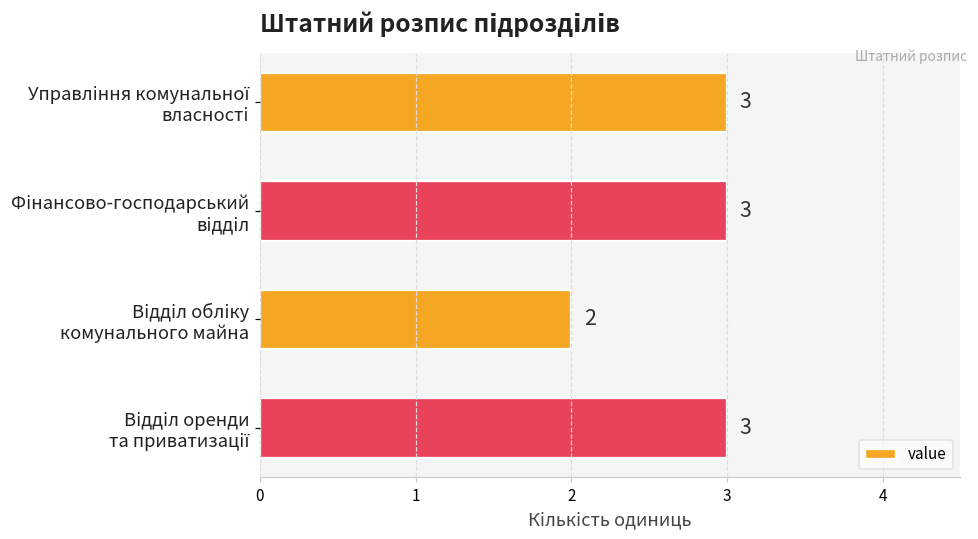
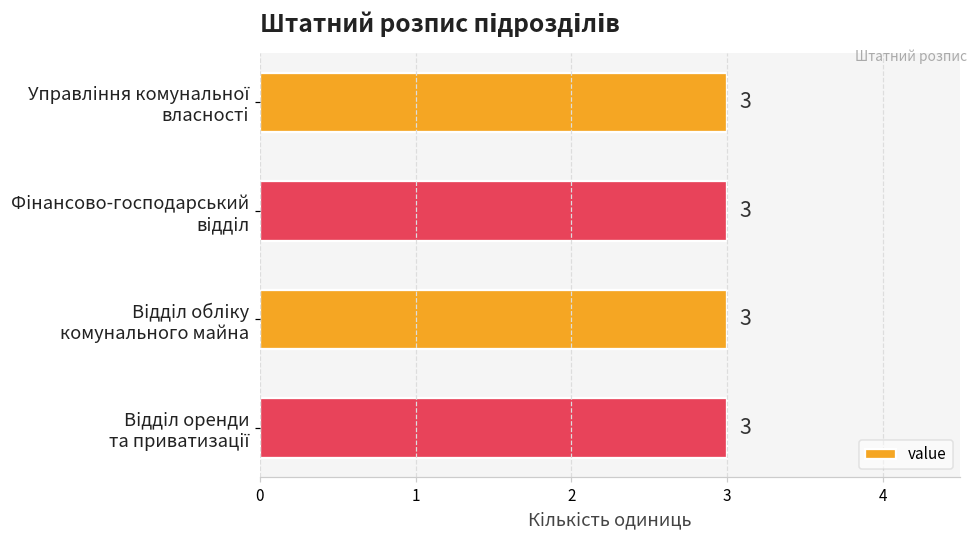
  {
    "Управління комунальної власності": 3,
    "Фінансово-господарський відділ": 3,
-   "Відділ обліку комунального майна": 2,
+   "Відділ обліку комунального майна": 3,
    "Відділ оренди та приватизації": 3
  }
